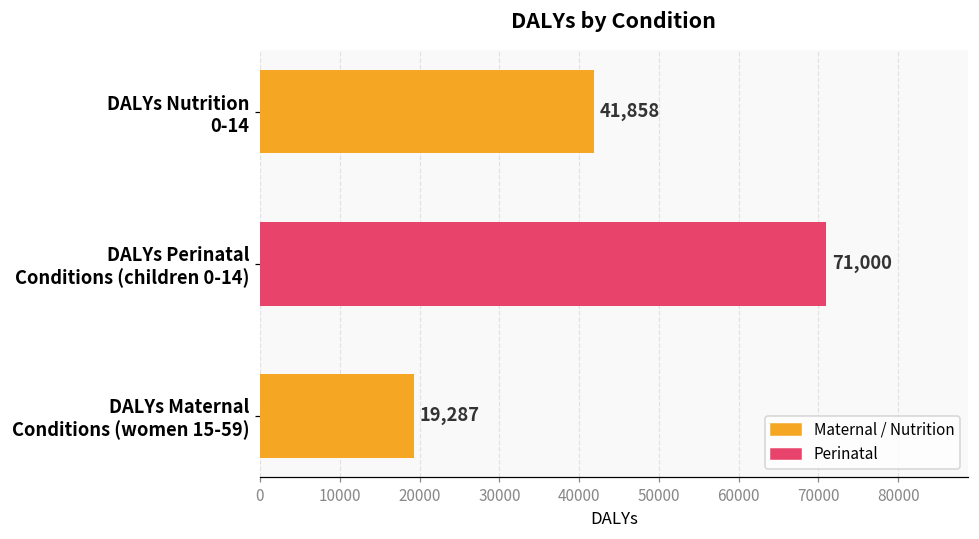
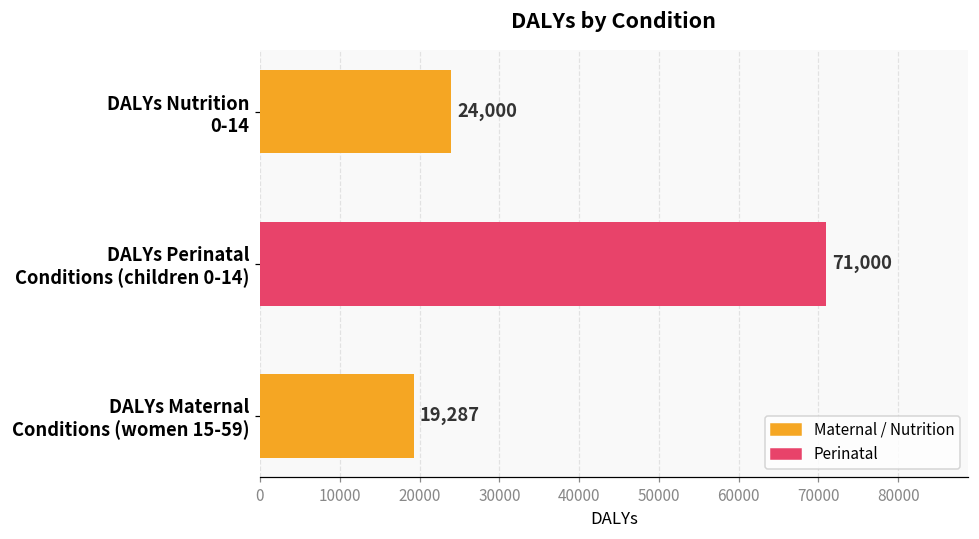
  {
-   "DALYs Nutrition 0-14": "41,858",
+   "DALYs Nutrition 0-14": "24,000",
    "DALYs Perinatal Conditions (children 0-14)": "71,000",
    "DALYs Maternal Conditions (women 15-59)": "19,287"
  }
